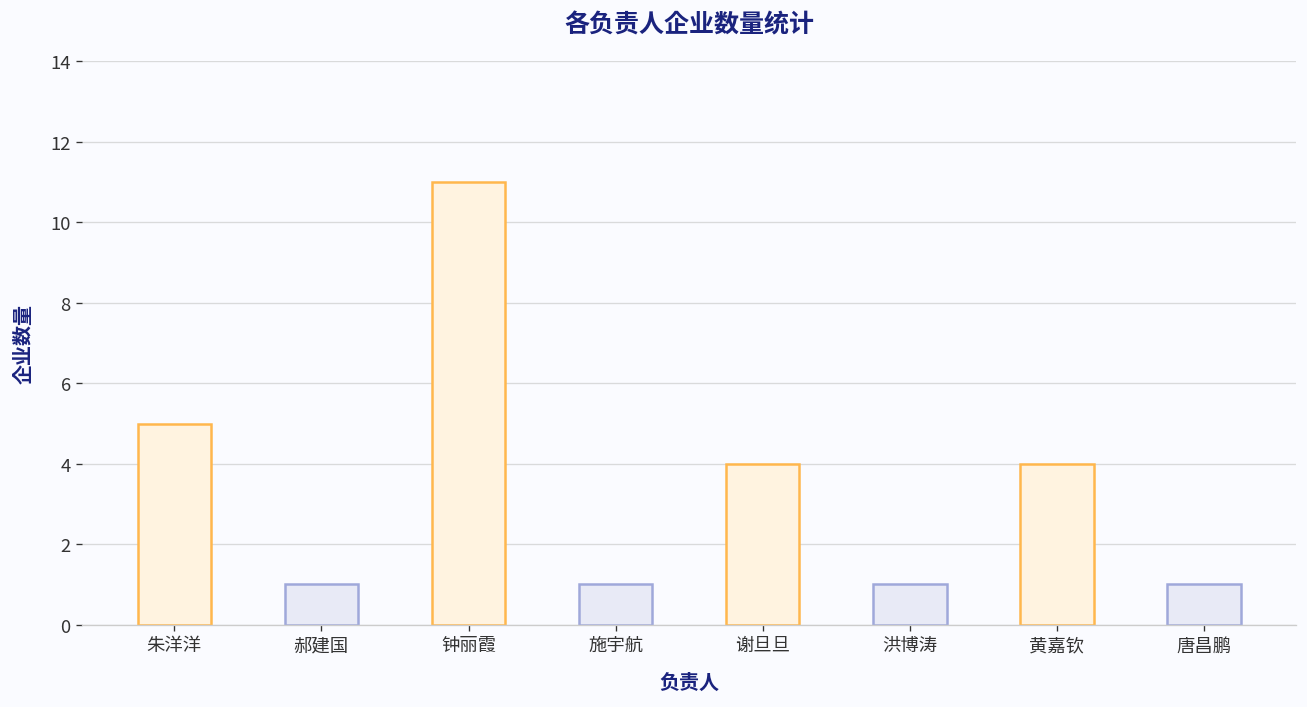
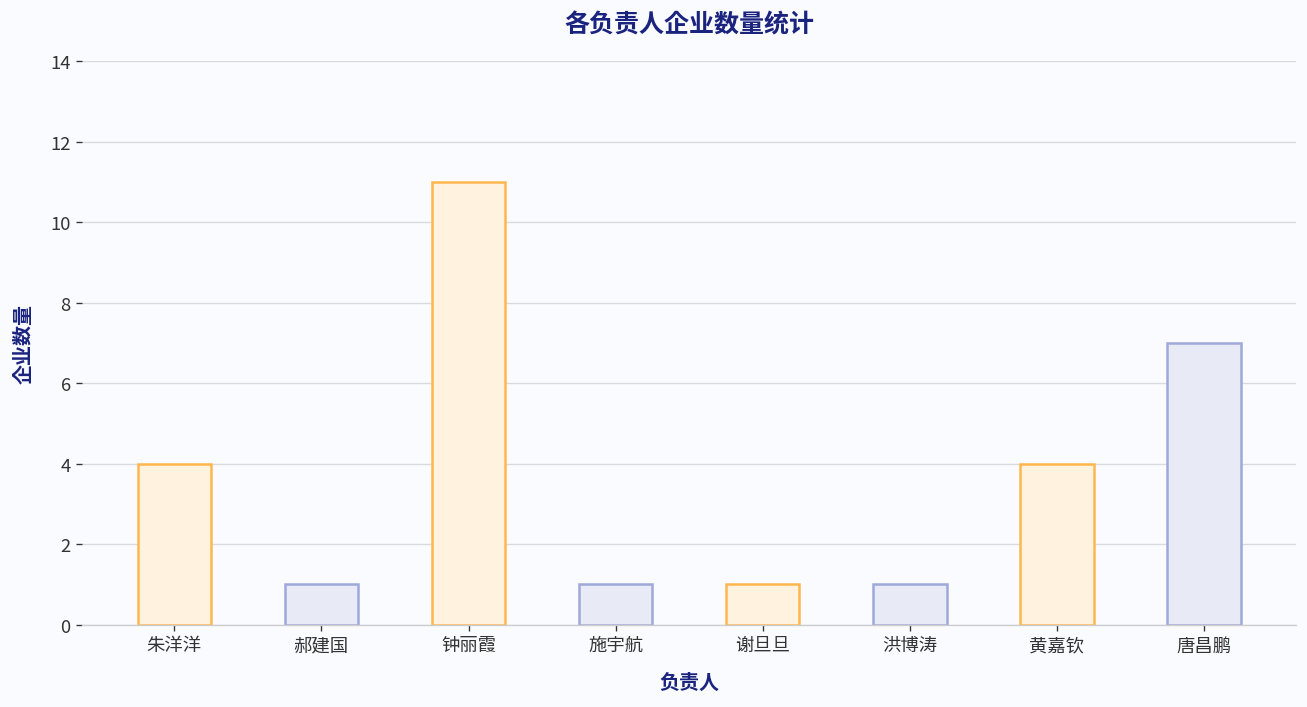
  {
-   "朱洋洋": 5,
+   "朱洋洋": 4,
    "郝建国": 1,
    "钟丽霞": 11,
    "施宇航": 1,
-   "谢旦旦": 4,
+   "谢旦旦": 1,
    "洪博涛": 1,
    "黄嘉钦": 4,
-   "唐昌鹏": 1
+   "唐昌鹏": 7
  }
